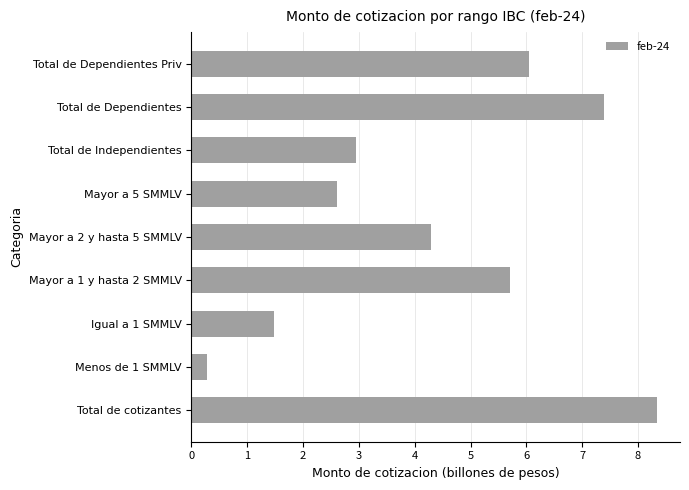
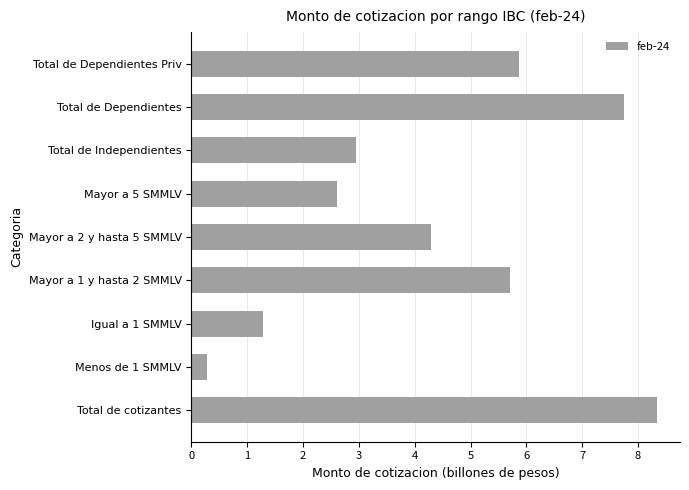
  {
-   "Total de Dependientes Priv": 6.0,
-   "Total de Dependientes": 7.4,
+   "Total de Dependientes Priv": 5.9,
+   "Total de Dependientes": 7.7,
    "Total de Independientes": 2.9,
    "Mayor a 5 SMMLV": 2.6,
    "Mayor a 2 y hasta 5 SMMLV": 4.3,
    "Mayor a 1 y hasta 2 SMMLV": 5.7,
-   "Igual a 1 SMMLV": 1.5,
+   "Igual a 1 SMMLV": 1.3,
    "Menos de 1 SMMLV": 0.3,
    "Total de cotizantes": 8.3
  }
